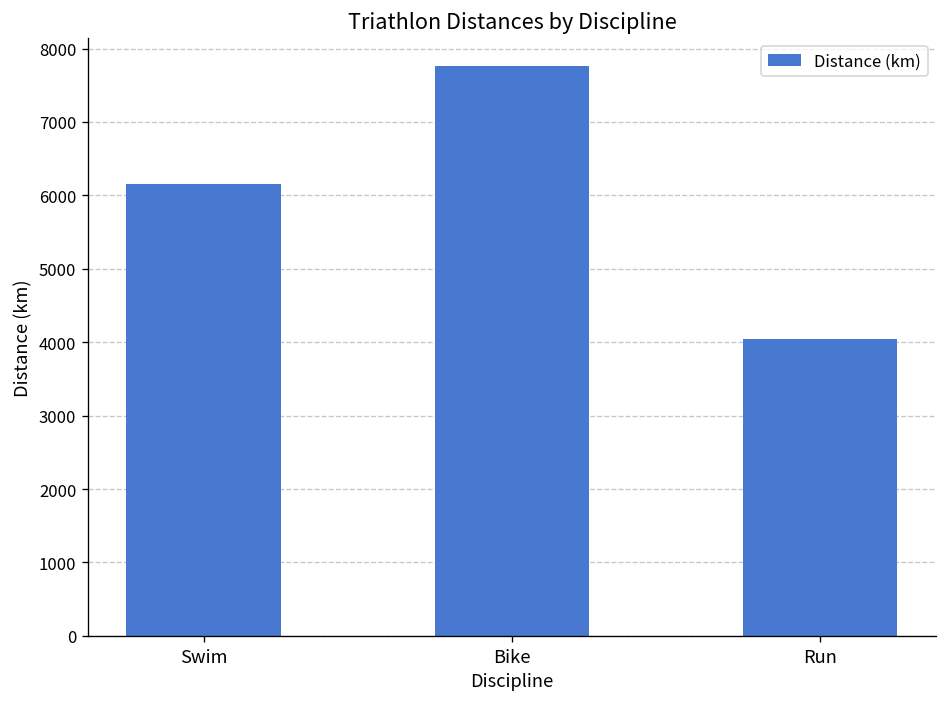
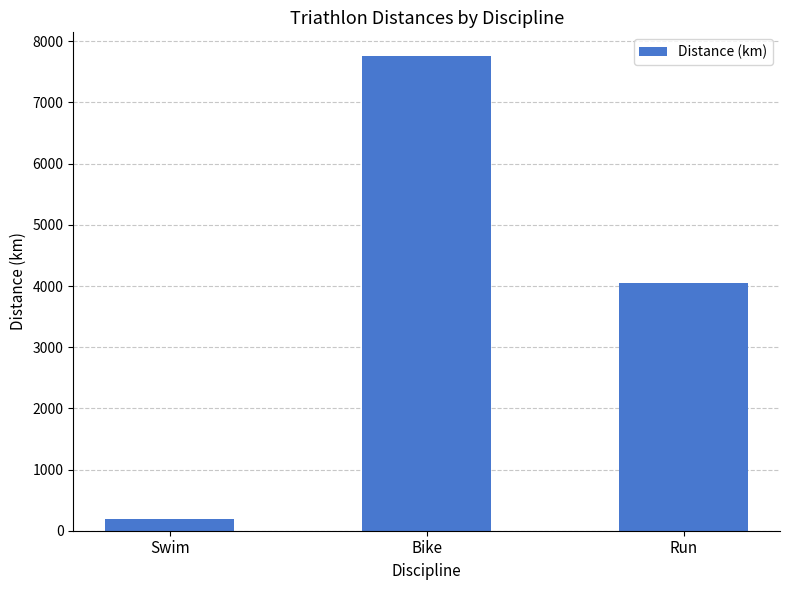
  {
-   "Swim": 6200,
+   "Swim": 200,
    "Bike": 7800,
    "Run": 4000
  }
